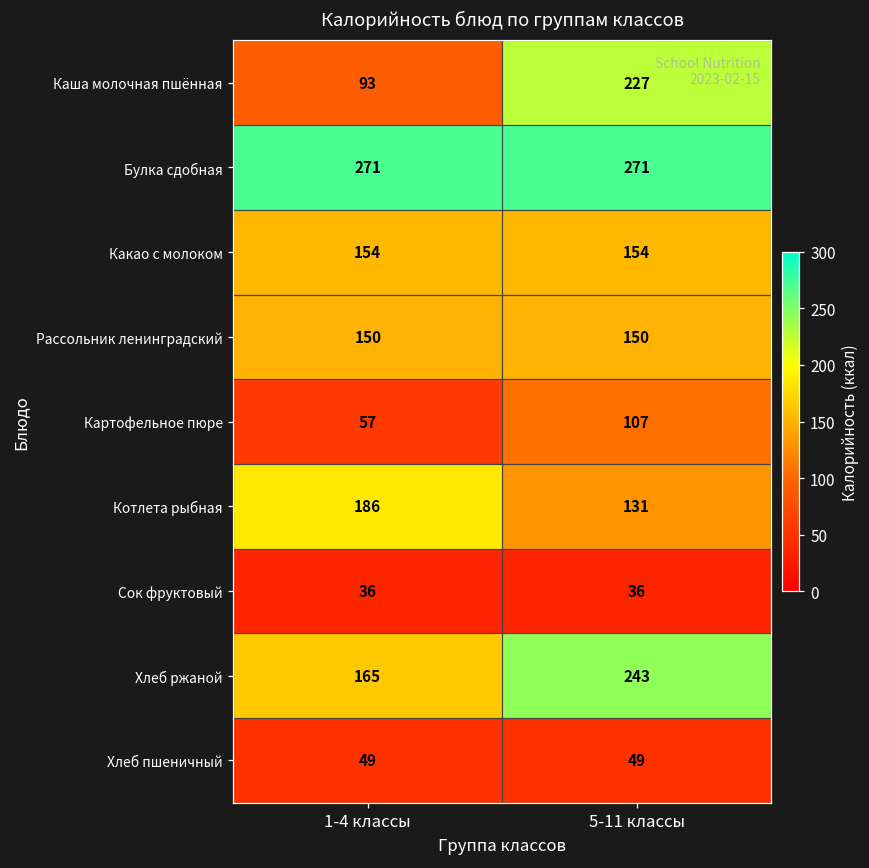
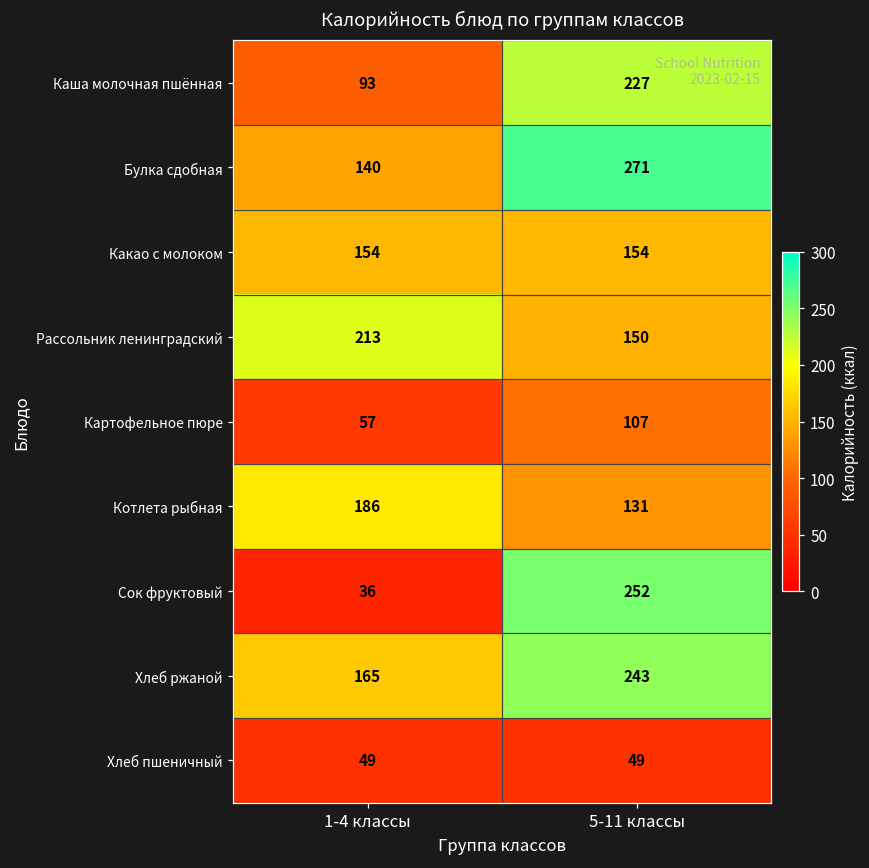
  {
    "Каша молочная пшённая": {
      "1-4 классы": 93
    },
    "Булка сдобная": {
-     "1-4 классы": 271,
+     "1-4 классы": 140,
      "5-11 классы": 271
    },
    "Какао с молоком": {
      "1-4 классы": 154,
      "5-11 классы": 154
    },
    "Рассольник ленинградский": {
-     "1-4 классы": 150,
+     "1-4 классы": 213,
      "5-11 классы": 150
    },
    "Картофельное пюре": {
      "1-4 классы": 57,
      "5-11 классы": 107
    },
    "Котлета рыбная": {
      "1-4 классы": 186,
      "5-11 классы": 131
    },
    "Сок фруктовый": {
      "1-4 классы": 36,
-     "5-11 классы": 36
+     "5-11 классы": 252
    },
    "Хлеб ржаной": {
      "1-4 классы": 165,
      "5-11 классы": 243
    },
    "Хлеб пшеничный": {
      "1-4 классы": 49,
      "5-11 классы": 49
    }
  }
